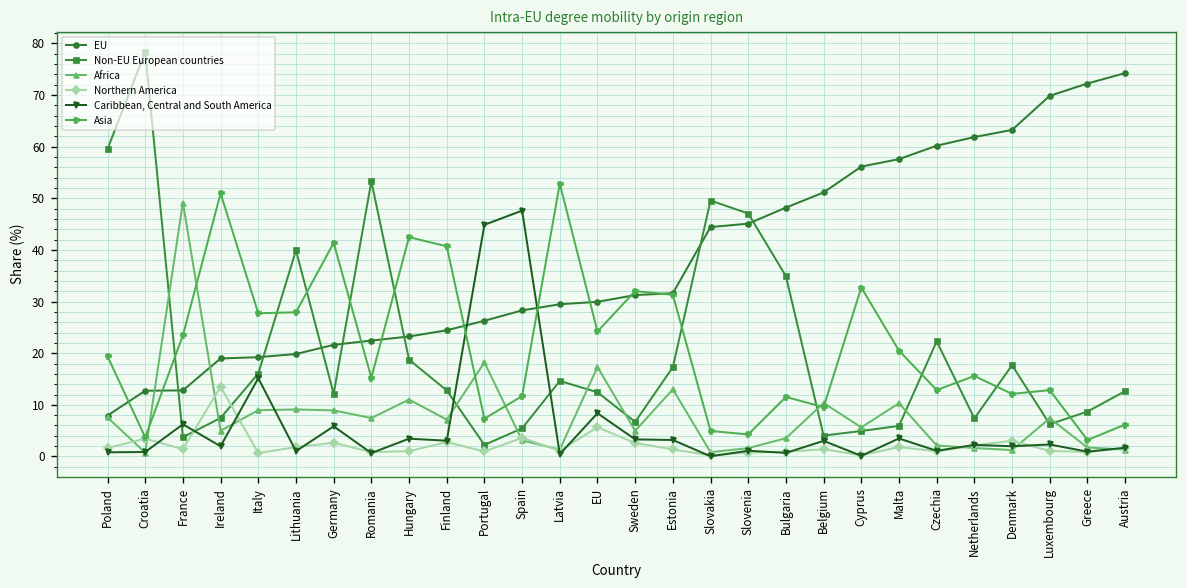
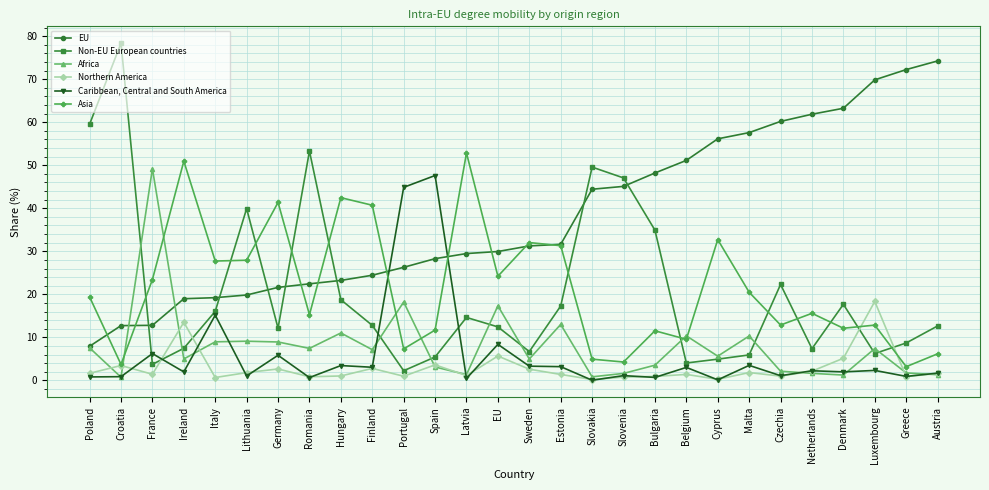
  {
    "Northern America": {
      "Poland": 2,
      "France": 1,
      "Ireland": 14,
      "Italy": 1,
      "Lithuania": 2,
      "Germany": 3,
      "Hungary": 1,
      "Portugal": 1,
      "EU": 6,
      "Sweden": 3,
      "Estonia": 1,
      "Belgium": 1,
      "Malta": 2,
-     "Denmark": 3,
-     "Luxembourg": 1
+     "Denmark": 5,
+     "Luxembourg": 18
    }
  }
